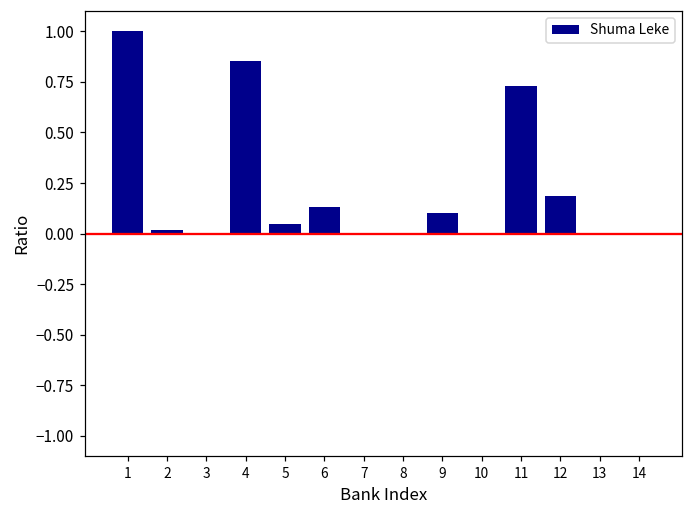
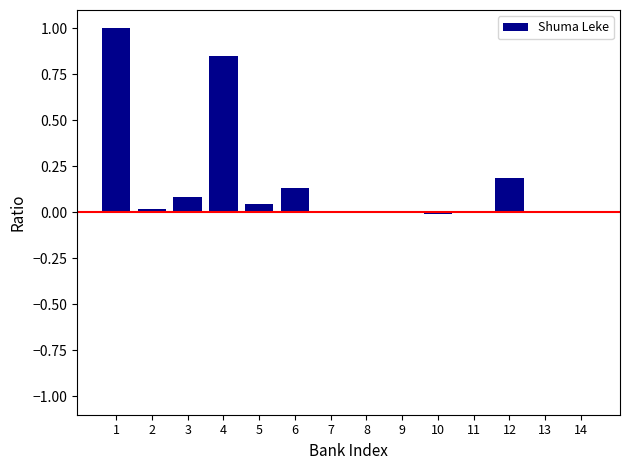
  {
    "1": 1.00,
    "2": 0.02,
-   "3": 0.00,
+   "3": 0.08,
    "4": 0.85,
    "5": 0.05,
    "6": 0.13,
-   "9": 0.10,
-   "11": 0.73,
+   "9": 0.01,
+   "11": 0.00,
    "12": 0.19,
    "13": 0.00
  }
